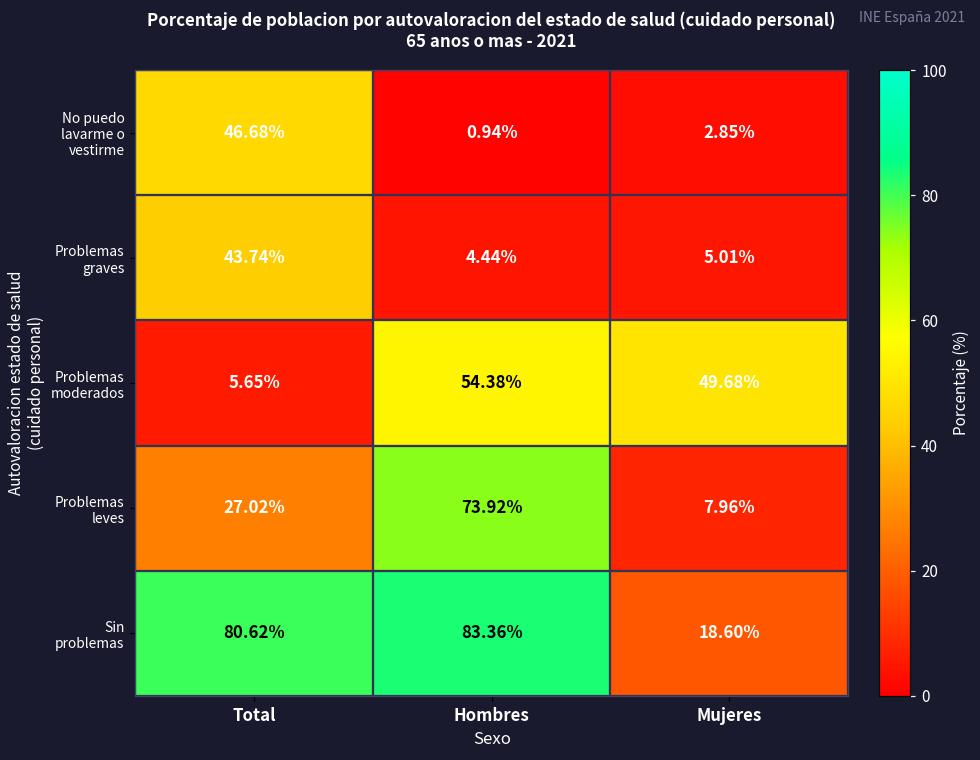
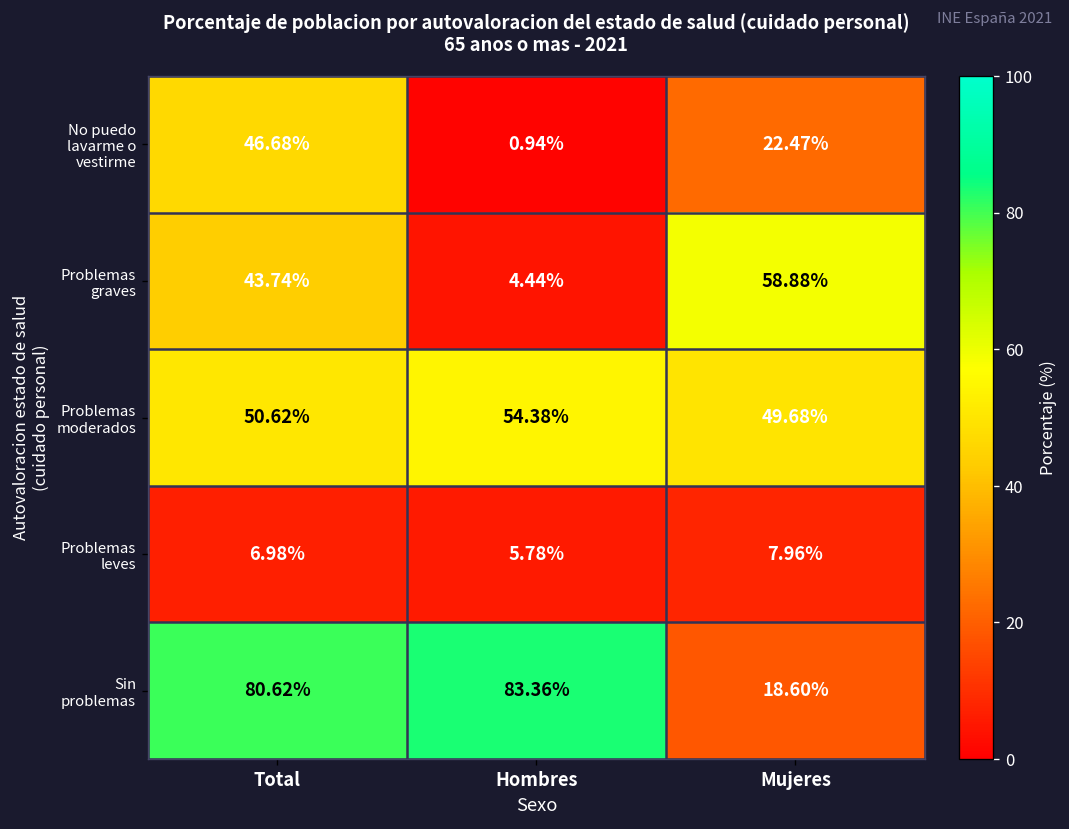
  {
    "No puedo lavarme o vestirme": {
      "Total": "46.68%",
      "Hombres": "0.94%",
-     "Mujeres": "2.85%"
+     "Mujeres": "22.47%"
    },
    "Problemas graves": {
      "Total": "43.74%",
      "Hombres": "4.44%",
-     "Mujeres": "5.01%"
+     "Mujeres": "58.88%"
    },
    "Problemas moderados": {
-     "Total": "5.65%",
+     "Total": "50.62%",
      "Hombres": "54.38%",
      "Mujeres": "49.68%"
    },
    "Problemas leves": {
-     "Total": "27.02%",
-     "Hombres": "73.92%",
+     "Total": "6.98%",
+     "Hombres": "5.78%",
      "Mujeres": "7.96%"
    },
    "Sin problemas": {
      "Total": "80.62%",
      "Hombres": "83.36%",
      "Mujeres": "18.60%"
    }
  }
